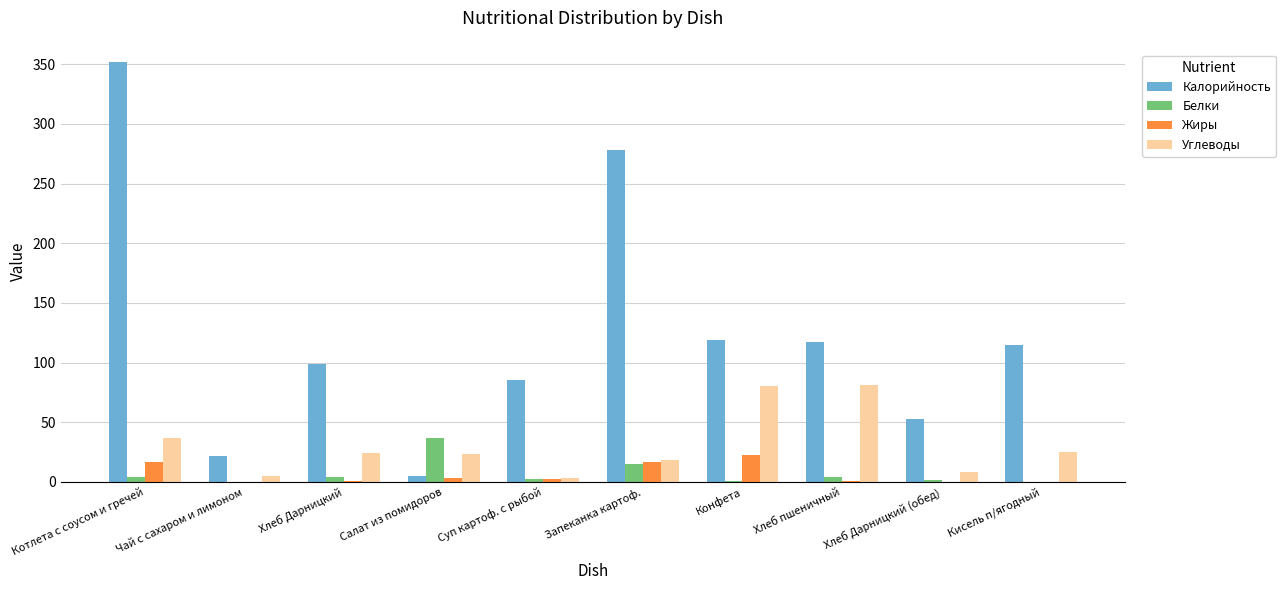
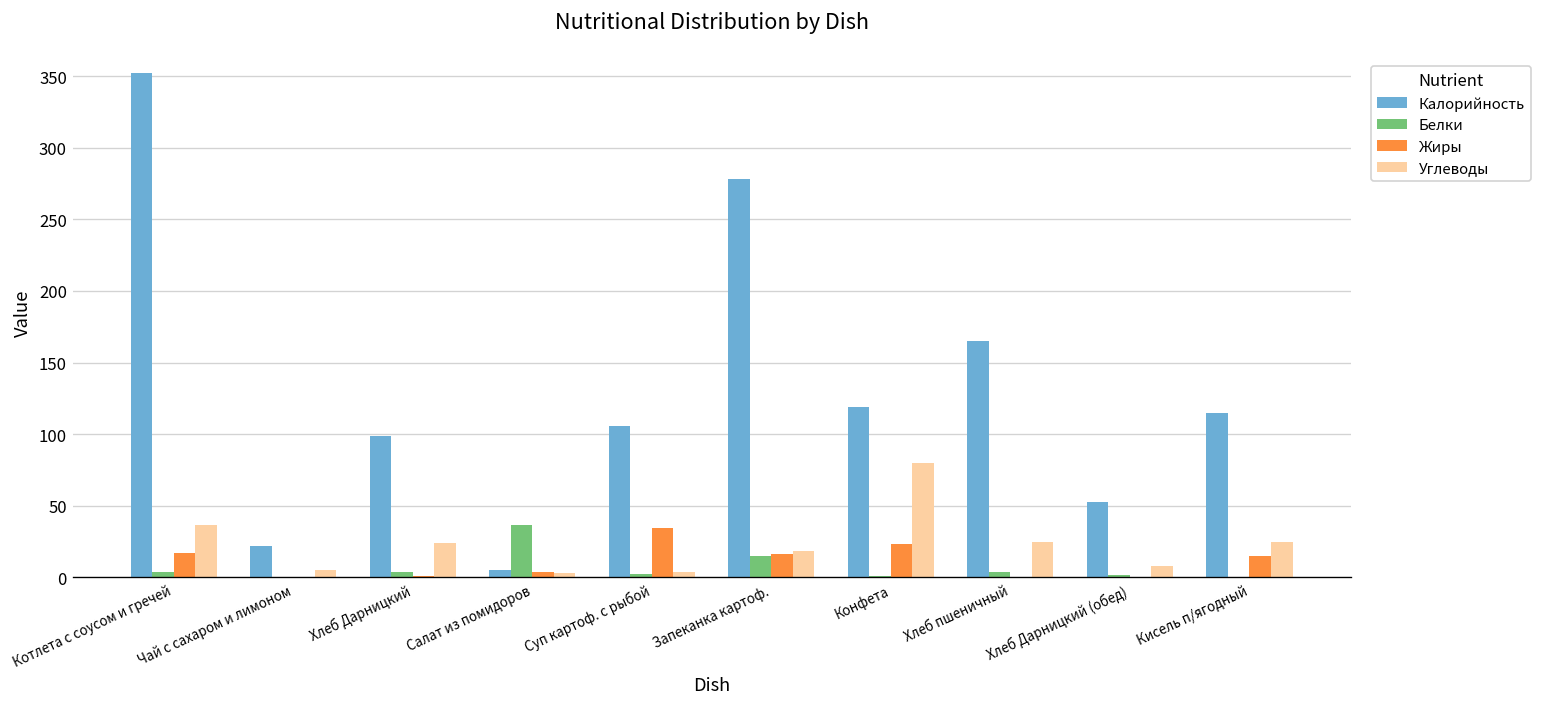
  {
    "Калорийность": {
      "Котлета с соусом и гречей": 352,
      "Чай с сахаром и лимоном": 22,
      "Хлеб Дарницкий": 99,
      "Салат из помидоров": 5,
-     "Суп картоф. с рыбой": 85,
+     "Суп картоф. с рыбой": 106,
      "Запеканка картоф.": 278,
      "Конфета": 119,
-     "Хлеб пшеничный": 118,
+     "Хлеб пшеничный": 165,
      "Хлеб Дарницкий (обед)": 53,
      "Кисель п/ягодный": 115
    },
    "Белки": {
      "Котлета с соусом и гречей": 4,
      "Хлеб Дарницкий": 4,
      "Салат из помидоров": 36,
      "Суп картоф. с рыбой": 2,
      "Запеканка картоф.": 15,
      "Хлеб пшеничный": 4
    },
    "Жиры": {
      "Котлета с соусом и гречей": 17,
      "Чай с сахаром и лимоном": 0,
      "Салат из помидоров": 4,
-     "Суп картоф. с рыбой": 3,
+     "Суп картоф. с рыбой": 35,
      "Запеканка картоф.": 17,
      "Конфета": 23,
-     "Кисель п/ягодный": 0
+     "Кисель п/ягодный": 15
    },
    "Углеводы": {
      "Котлета с соусом и гречей": 37,
      "Чай с сахаром и лимоном": 5,
      "Хлеб Дарницкий": 24,
-     "Салат из помидоров": 23,
+     "Салат из помидоров": 3,
      "Суп картоф. с рыбой": 4,
      "Запеканка картоф.": 18,
      "Конфета": 80,
-     "Хлеб пшеничный": 81,
+     "Хлеб пшеничный": 25,
      "Хлеб Дарницкий (обед)": 8,
      "Кисель п/ягодный": 25
    }
  }
